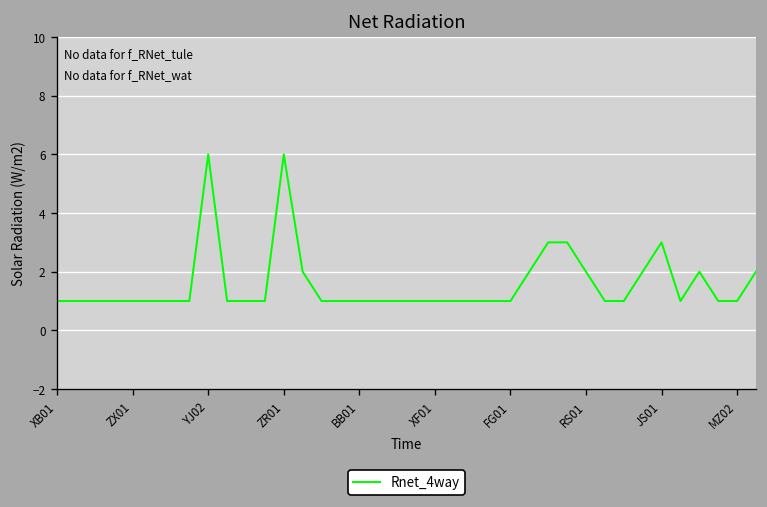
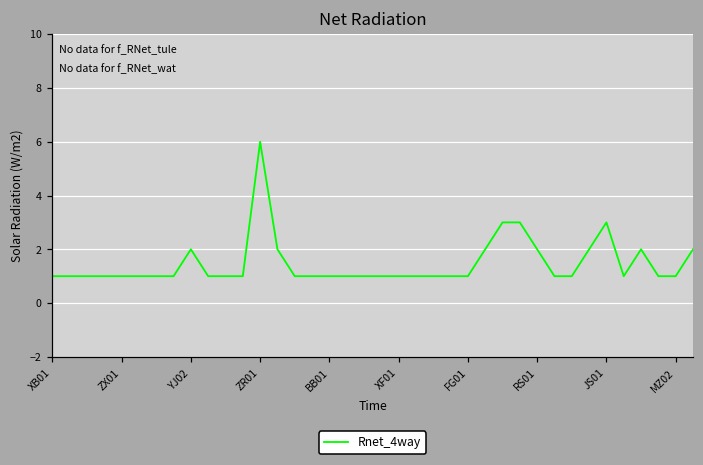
  {
    "XB01": 1,
    "ZX01": 1,
-   "YJ02": 6,
+   "YJ02": 2,
    "ZR01": 6,
    "BB01": 1,
    "XF01": 1,
    "FG01": 1,
    "RS01": 2,
    "JS01": 3,
    "MZ02": 1
  }
